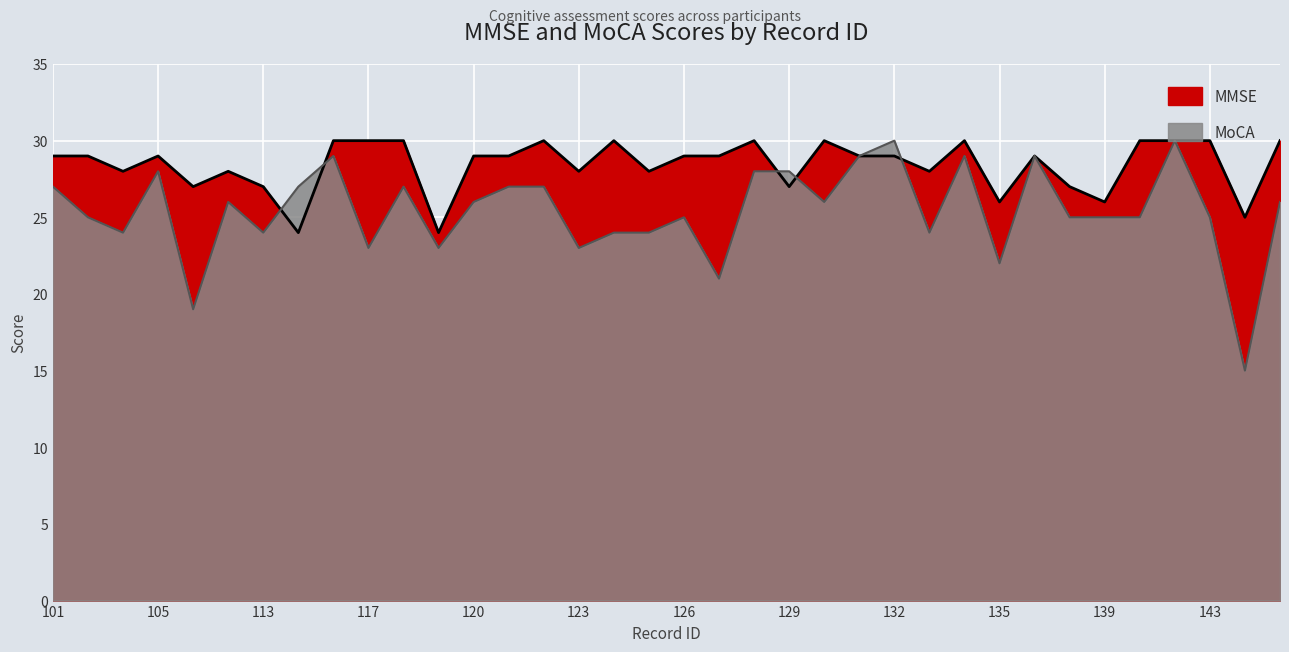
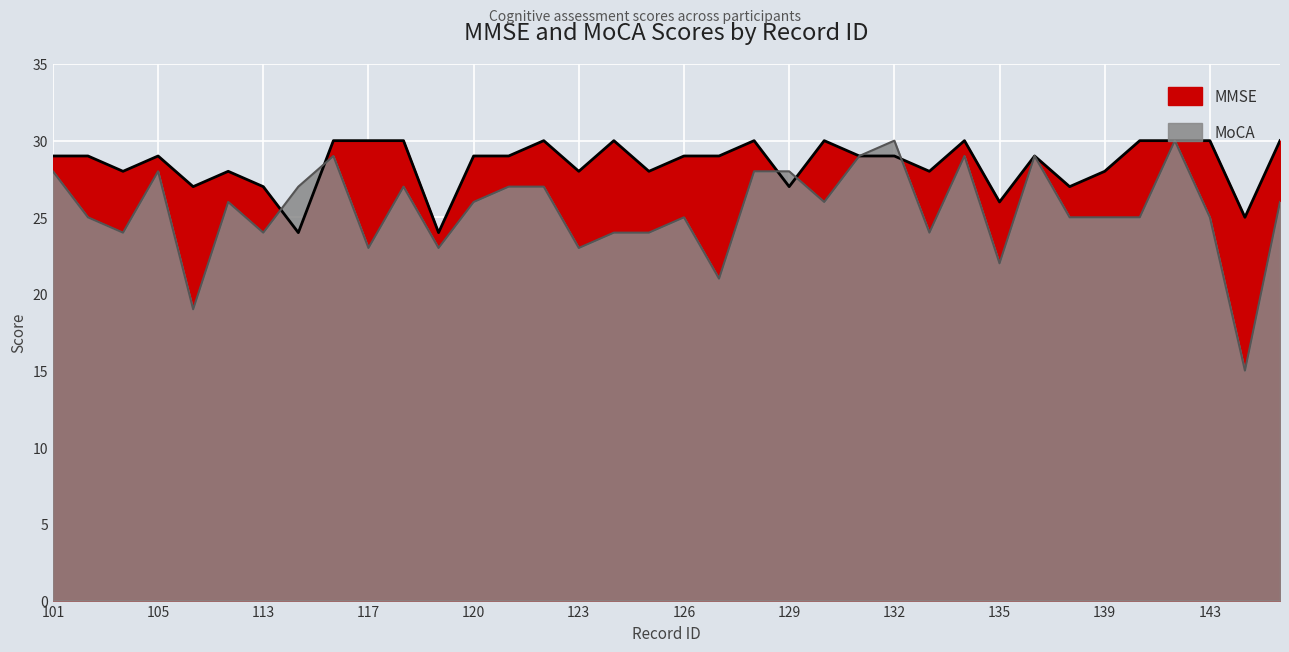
  {
    "MMSE": {
      "101": 29,
      "105": 29,
      "113": 27,
      "117": 30,
      "120": 29,
      "123": 28,
      "126": 29,
      "129": 27,
      "132": 29,
      "135": 26,
-     "139": 26,
+     "139": 28,
      "143": 30
    },
    "MoCA": {
-     "101": 27,
+     "101": 28,
      "105": 28,
      "113": 24,
      "117": 23,
      "120": 26,
      "123": 23,
      "126": 25,
      "129": 28,
      "132": 30,
      "135": 22,
      "139": 25,
      "143": 25
    }
  }
